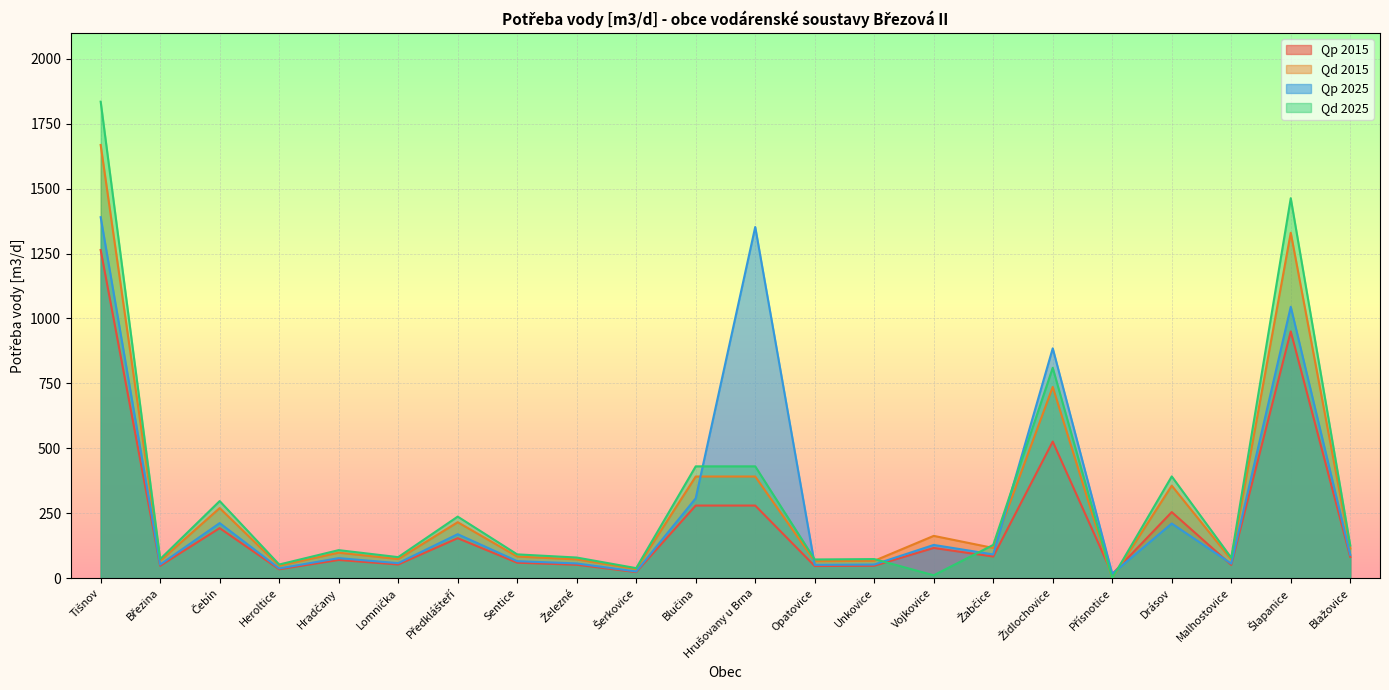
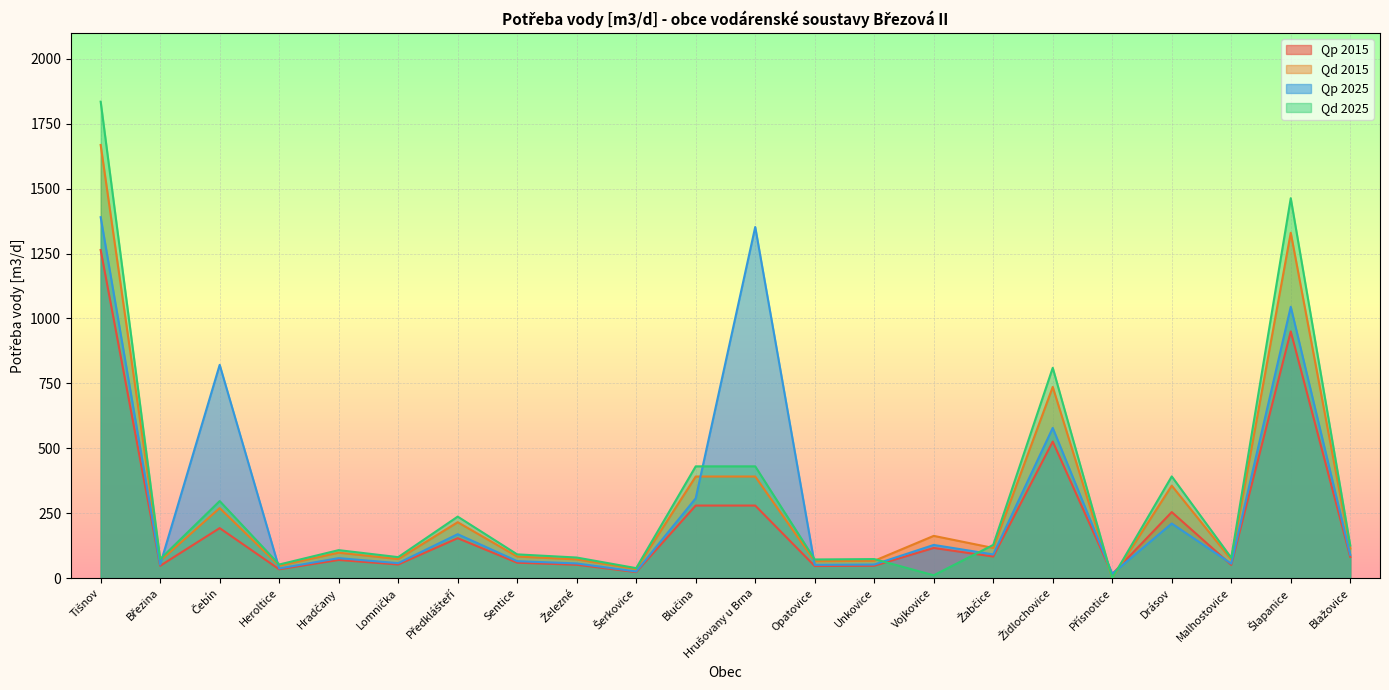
  {
    "Qp 2025": {
      "Tišnov": 1390,
-     "Čebín": 210,
+     "Čebín": 820,
      "Předklášteří": 170,
      "Blučina": 310,
      "Hrušovany u Brna": 1350,
      "Vojkovice": 130,
-     "Židlochovice": 890,
+     "Židlochovice": 580,
      "Drásov": 210,
      "Šlapanice": 1050
    },
    "Qd 2025": {
      "Tišnov": 1830,
      "Čebín": 300,
      "Hradčany": 110,
      "Předklášteří": 240,
      "Blučina": 430,
      "Hrušovany u Brna": 430,
      "Vojkovice": 10,
      "Žabčice": 130,
      "Židlochovice": 810,
      "Drásov": 390,
      "Šlapanice": 1460,
      "Blažovice": 130
    }
  }
